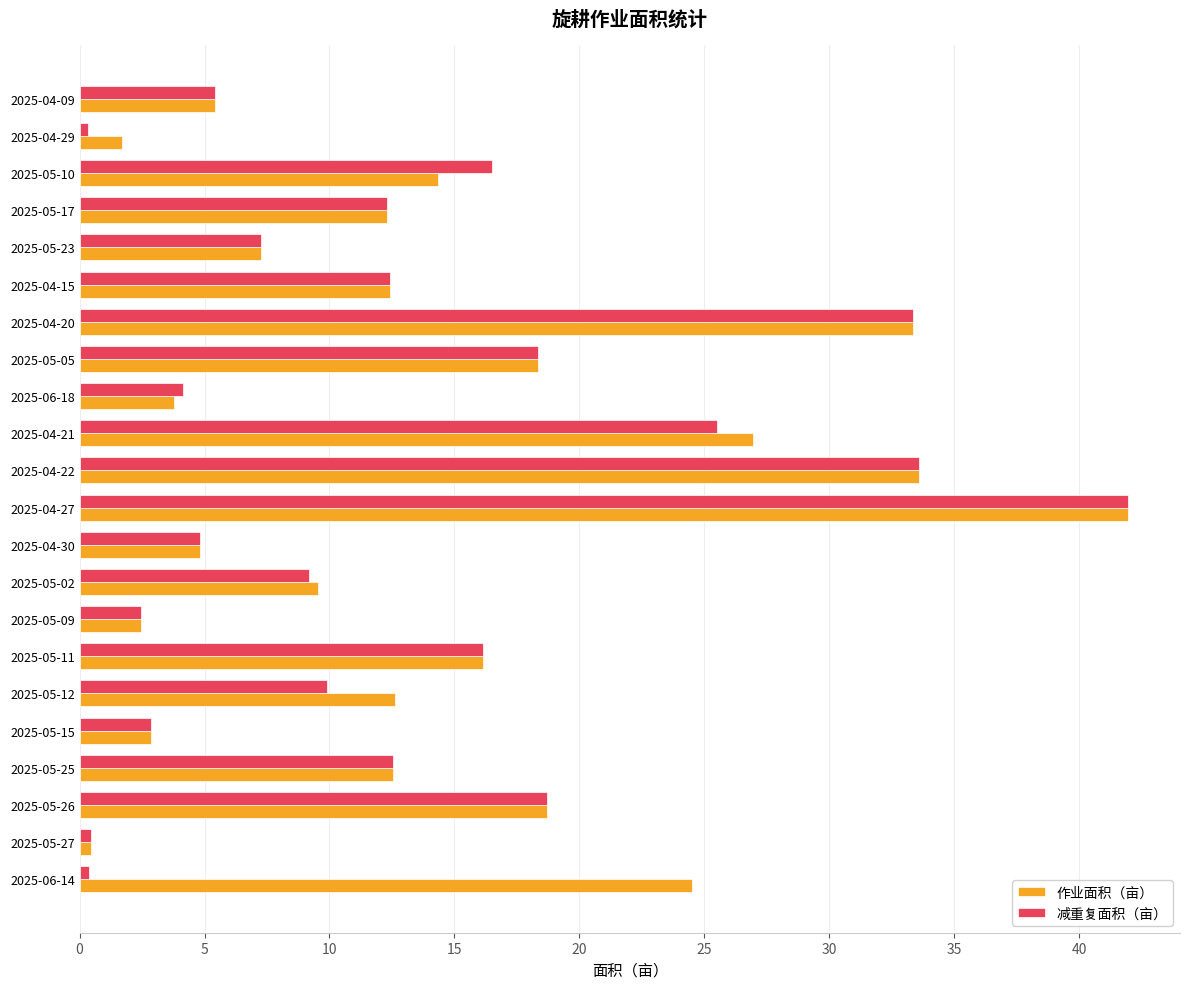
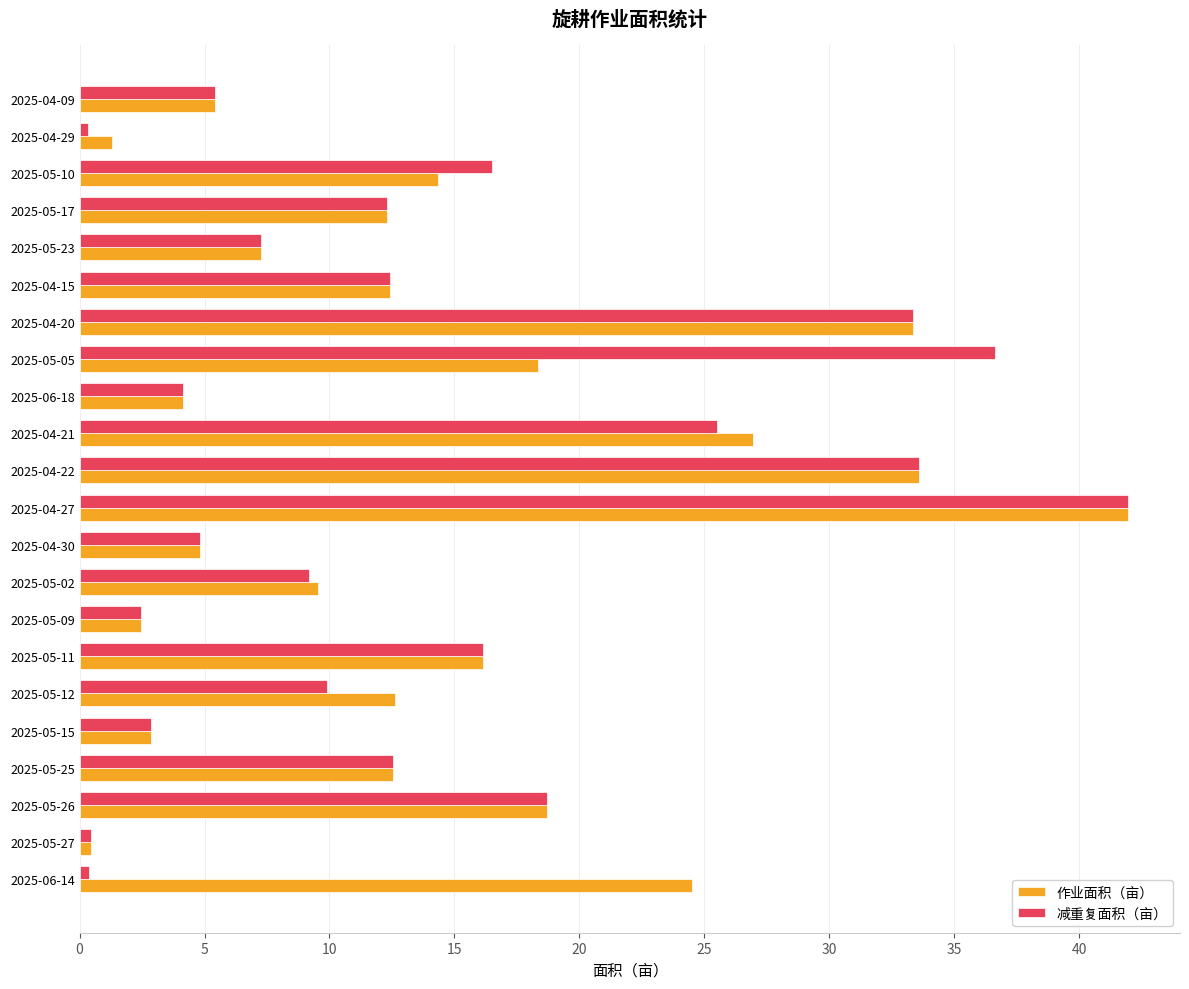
  {
    "作业面积（亩）": {
      "2025-04-09": 5.4,
-     "2025-04-29": 1.7,
+     "2025-04-29": 1.3,
      "2025-05-10": 14.4,
      "2025-05-17": 12.3,
      "2025-05-23": 7.3,
      "2025-04-15": 12.4,
      "2025-04-20": 33.4,
      "2025-05-05": 18.3,
-     "2025-06-18": 3.8,
+     "2025-06-18": 4.1,
      "2025-04-21": 27.0,
      "2025-04-22": 33.6,
      "2025-04-27": 41.9,
      "2025-04-30": 4.8,
      "2025-05-02": 9.6,
      "2025-05-09": 2.5,
      "2025-05-11": 16.2,
      "2025-05-12": 12.6,
      "2025-05-15": 2.8,
      "2025-05-25": 12.5,
      "2025-05-26": 18.7,
      "2025-05-27": 0.5,
      "2025-06-14": 24.5
    },
    "减重复面积（亩）": {
      "2025-04-09": 5.4,
      "2025-04-29": 0.3,
      "2025-05-10": 16.5,
      "2025-05-17": 12.3,
      "2025-05-23": 7.3,
      "2025-04-15": 12.4,
      "2025-04-20": 33.4,
-     "2025-05-05": 18.3,
+     "2025-05-05": 36.7,
      "2025-06-18": 4.1,
      "2025-04-21": 25.5,
      "2025-04-22": 33.6,
      "2025-04-27": 41.9,
      "2025-04-30": 4.8,
      "2025-05-02": 9.2,
      "2025-05-09": 2.5,
      "2025-05-11": 16.2,
      "2025-05-12": 9.9,
      "2025-05-15": 2.8,
      "2025-05-25": 12.5,
      "2025-05-26": 18.7,
      "2025-05-27": 0.5,
      "2025-06-14": 0.4
    }
  }
